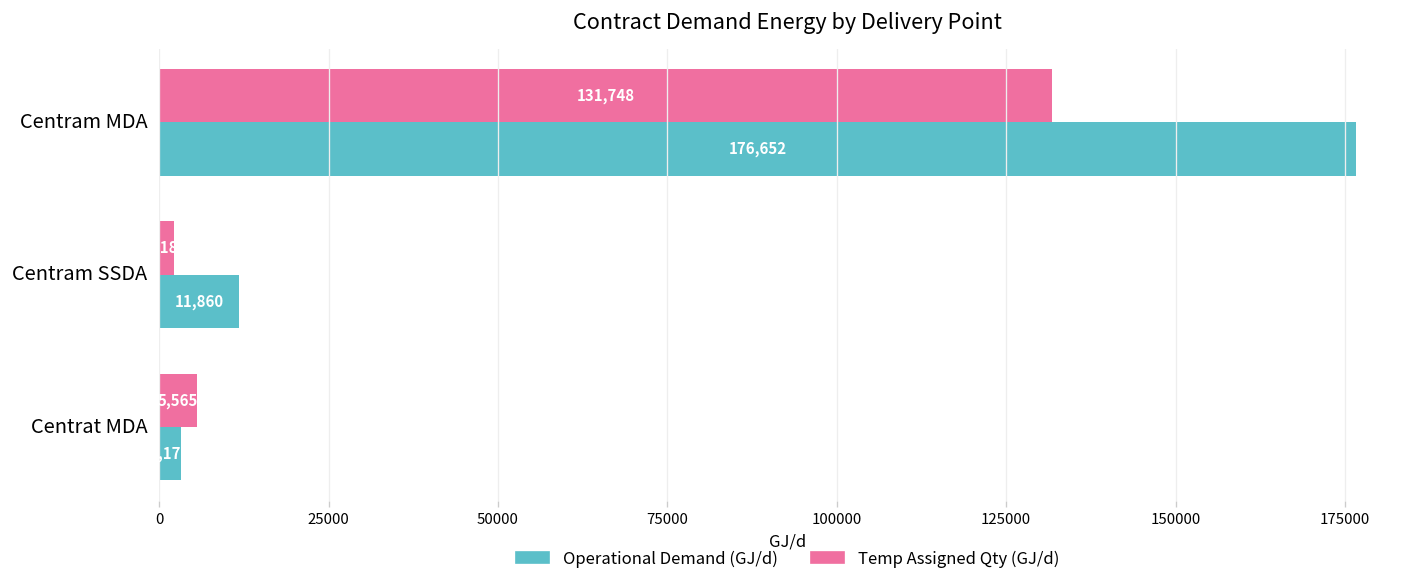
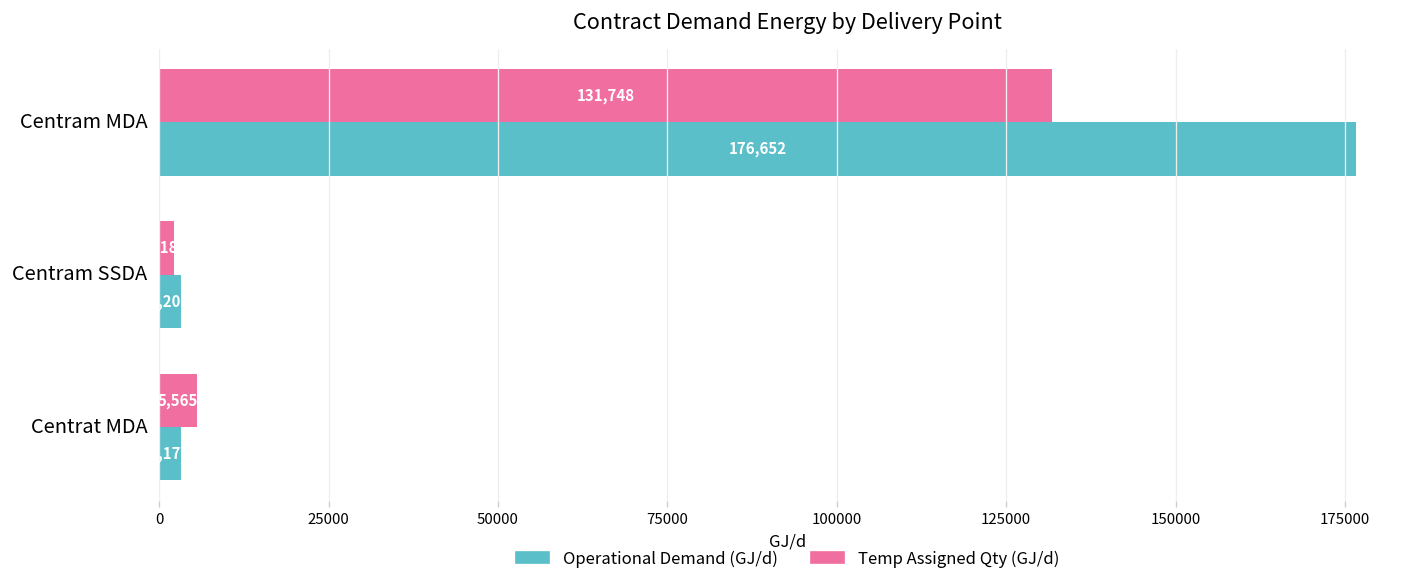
  {
    "Operational Demand (GJ/d)": {
-     "Centram SSDA": "12000",
+     "Centram SSDA": "3000",
      "Centrat MDA": "3000"
    },
    "Temp Assigned Qty (GJ/d)": {
      "Centram MDA": "131,748",
      "Centrat MDA": "5,565"
    }
  }
